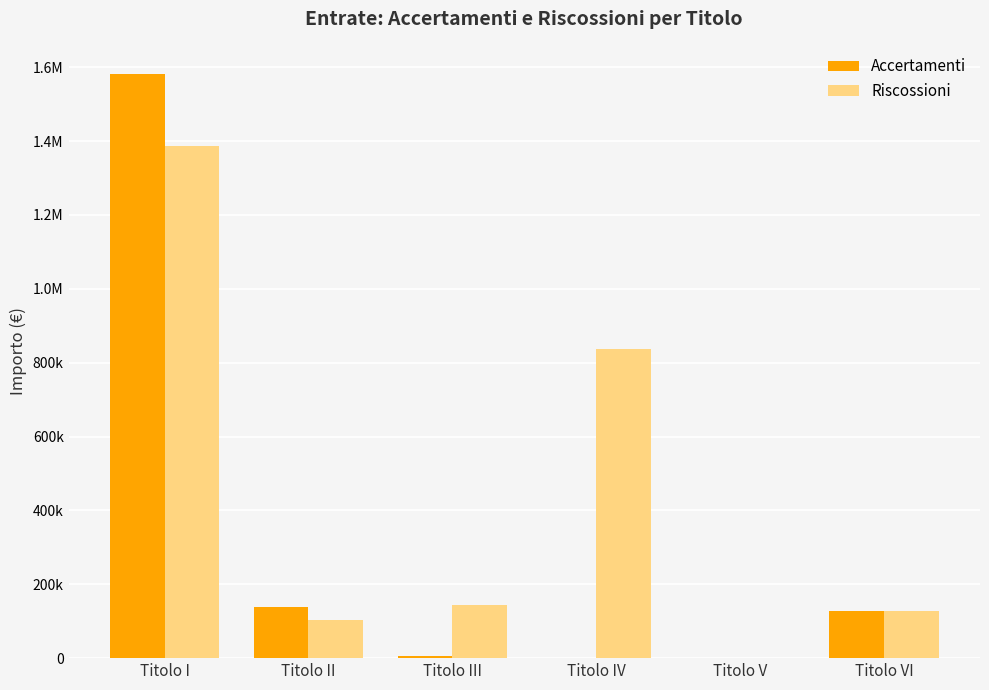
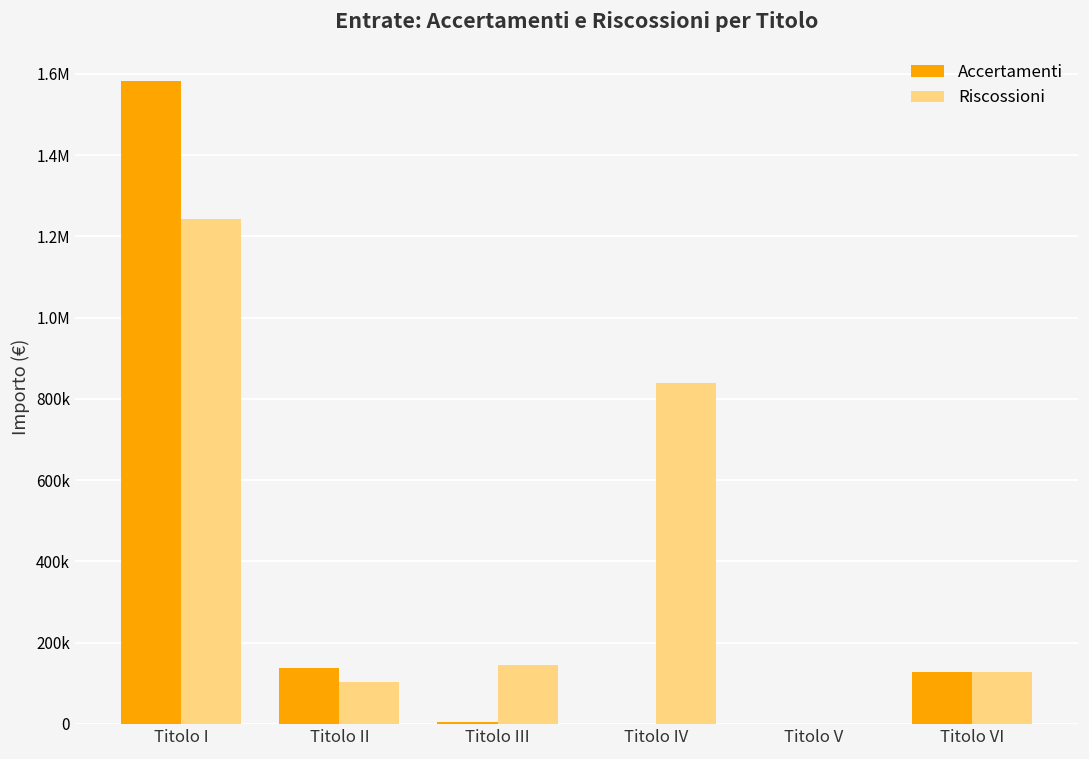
  {
    "Accertamenti": {
      "Titolo I": 1580000,
      "Titolo II": 140000,
      "Titolo IV": 0,
      "Titolo V": 0,
      "Titolo VI": 130000
    },
    "Riscossioni": {
-     "Titolo I": 1390000,
+     "Titolo I": 1240000,
      "Titolo II": 100000,
      "Titolo III": 140000,
      "Titolo IV": 840000,
      "Titolo V": 0,
      "Titolo VI": 130000
    }
  }
